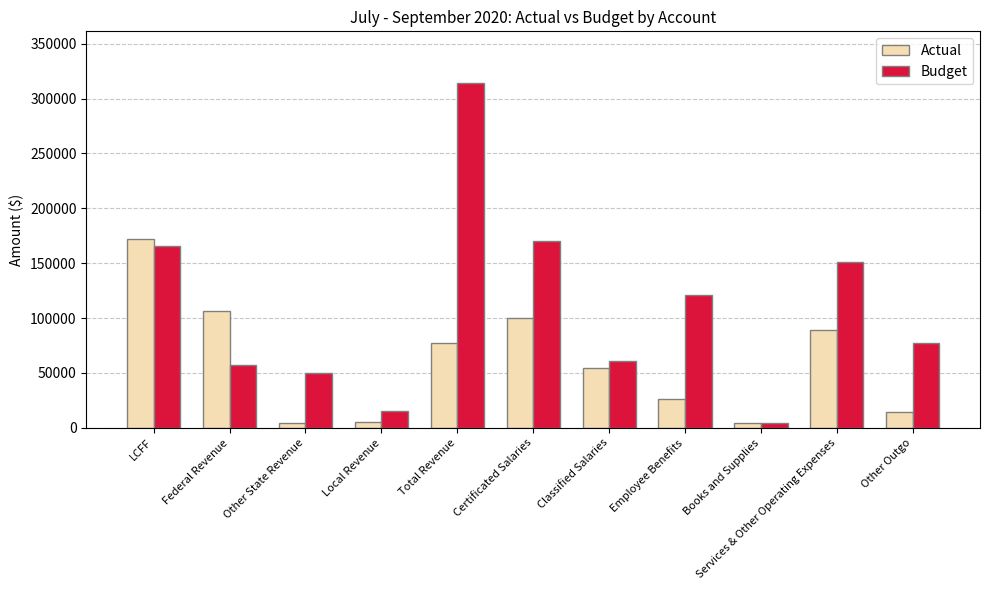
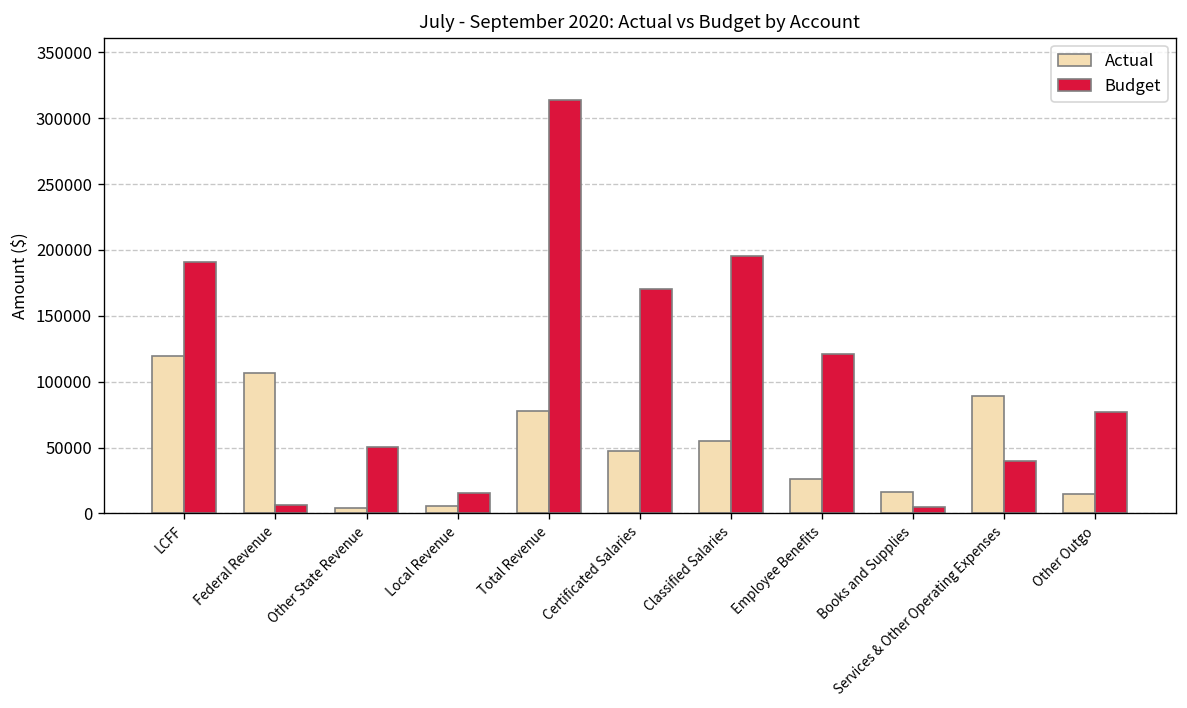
  {
    "Actual": {
-     "LCFF": 172000,
+     "LCFF": 119000,
      "Federal Revenue": 106000,
      "Other State Revenue": 4000,
      "Local Revenue": 6000,
      "Total Revenue": 78000,
-     "Certificated Salaries": 100000,
+     "Certificated Salaries": 48000,
      "Classified Salaries": 55000,
      "Employee Benefits": 26000,
-     "Books and Supplies": 4000,
+     "Books and Supplies": 16000,
      "Services & Other Operating Expenses": 89000,
      "Other Outgo": 15000
    },
    "Budget": {
-     "LCFF": 165000,
-     "Federal Revenue": 58000,
+     "LCFF": 191000,
+     "Federal Revenue": 6000,
      "Other State Revenue": 50000,
      "Local Revenue": 16000,
      "Total Revenue": 314000,
      "Certificated Salaries": 170000,
-     "Classified Salaries": 61000,
+     "Classified Salaries": 196000,
      "Employee Benefits": 121000,
      "Books and Supplies": 5000,
-     "Services & Other Operating Expenses": 151000,
+     "Services & Other Operating Expenses": 40000,
      "Other Outgo": 77000
    }
  }
